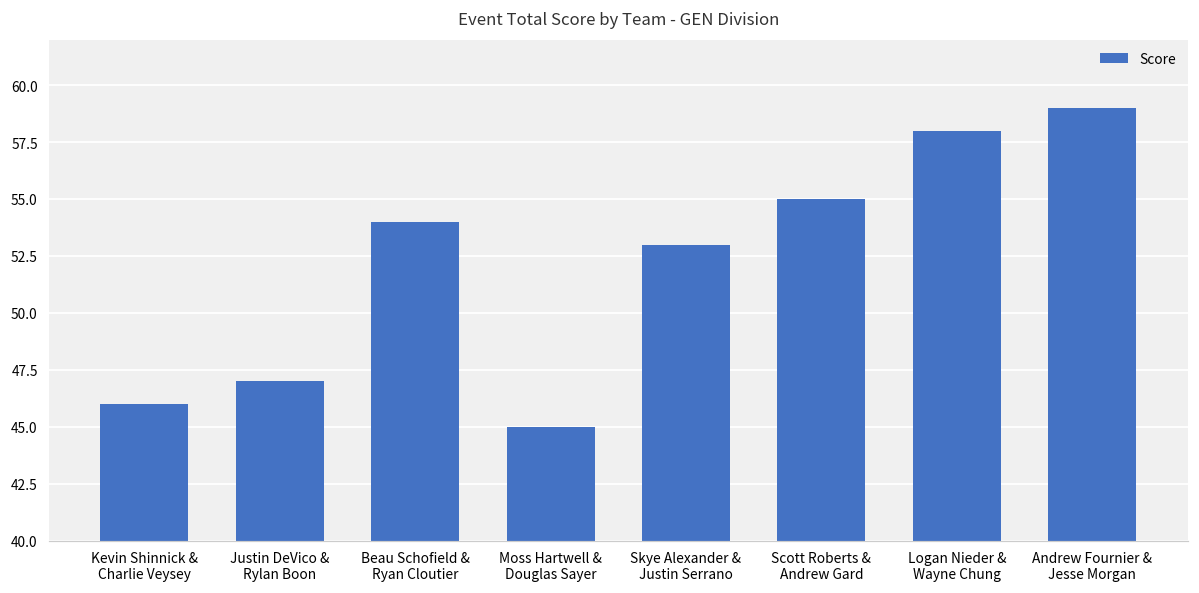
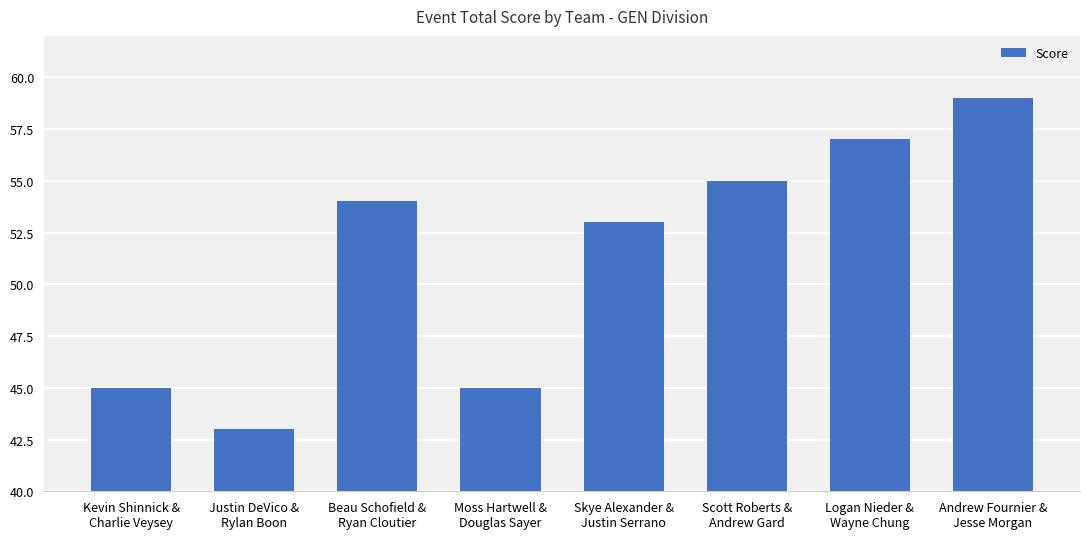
  {
-   "Kevin Shinnick & Charlie Veysey": 46,
-   "Justin DeVico & Rylan Boon": 47,
+   "Kevin Shinnick & Charlie Veysey": 45,
+   "Justin DeVico & Rylan Boon": 43,
    "Beau Schofield & Ryan Cloutier": 54,
    "Moss Hartwell & Douglas Sayer": 45,
    "Skye Alexander & Justin Serrano": 53,
    "Scott Roberts & Andrew Gard": 55,
-   "Logan Nieder & Wayne Chung": 58,
+   "Logan Nieder & Wayne Chung": 57,
    "Andrew Fournier & Jesse Morgan": 59
  }
